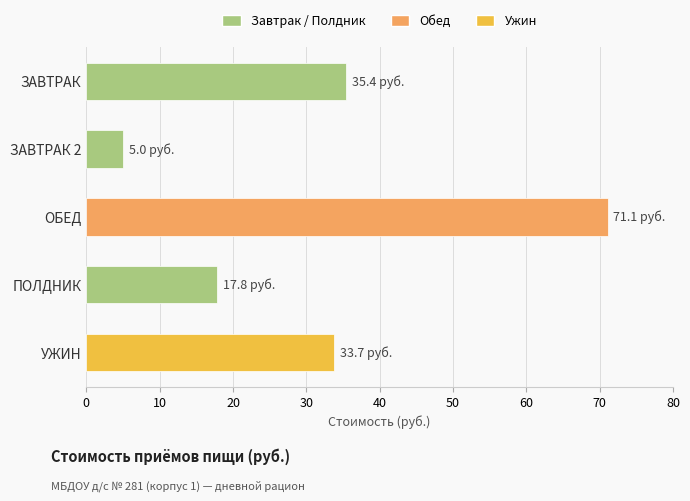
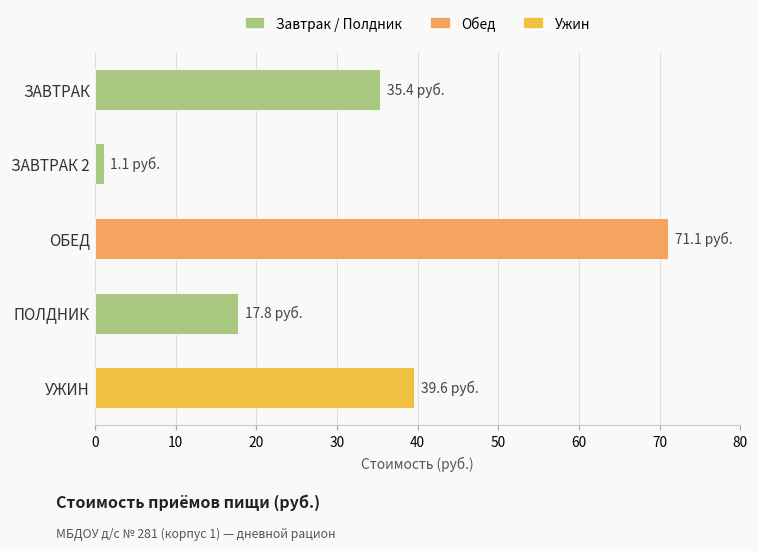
  {
    "ЗАВТРАК": 35.4,
-   "ЗАВТРАК 2": 5.0,
+   "ЗАВТРАК 2": 1.1,
    "ОБЕД": 71.1,
    "ПОЛДНИК": 17.8,
-   "УЖИН": 33.7
+   "УЖИН": 39.6
  }
